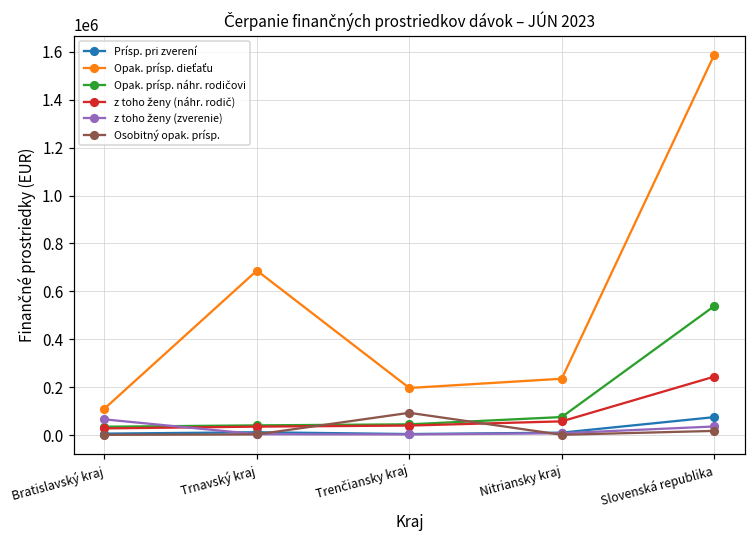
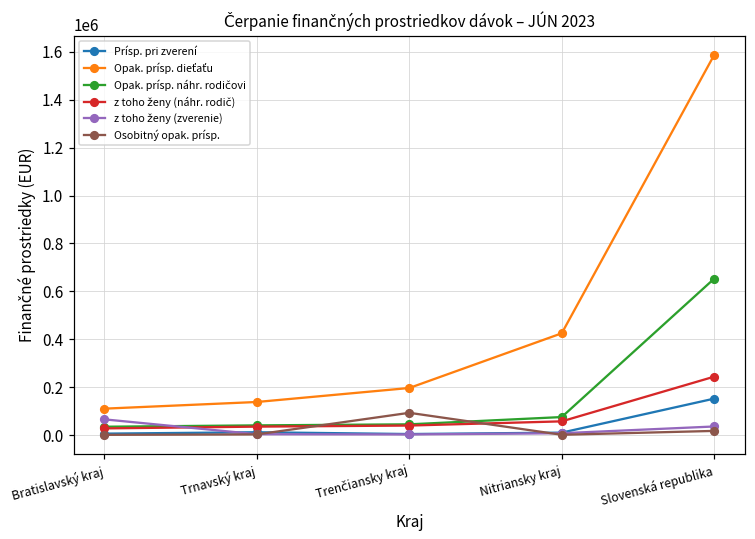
  {
    "Prísp. pri zverení": {
-     "Slovenská republika": 70000
+     "Slovenská republika": 150000
    },
    "Opak. prísp. dieťaťu": {
      "Bratislavský kraj": 110000,
-     "Trnavský kraj": 690000,
+     "Trnavský kraj": 140000,
      "Trenčiansky kraj": 200000,
-     "Nitriansky kraj": 240000,
+     "Nitriansky kraj": 420000,
      "Slovenská republika": 1590000
    },
    "Opak. prísp. náhr. rodičovi": {
      "Nitriansky kraj": 80000,
-     "Slovenská republika": 540000
+     "Slovenská republika": 650000
    },
    "z toho ženy (náhr. rodič)": {
      "Nitriansky kraj": 60000,
      "Slovenská republika": 240000
    },
    "z toho ženy (zverenie)": {
      "Bratislavský kraj": 70000,
      "Slovenská republika": 40000
    },
    "Osobitný opak. prísp.": {
      "Trenčiansky kraj": 90000,
      "Slovenská republika": 20000
    }
  }
